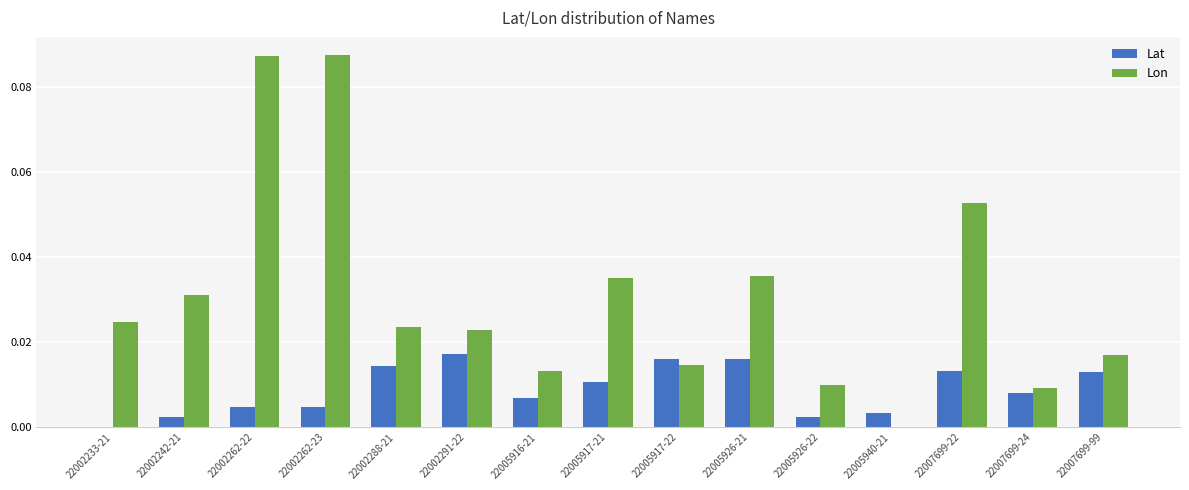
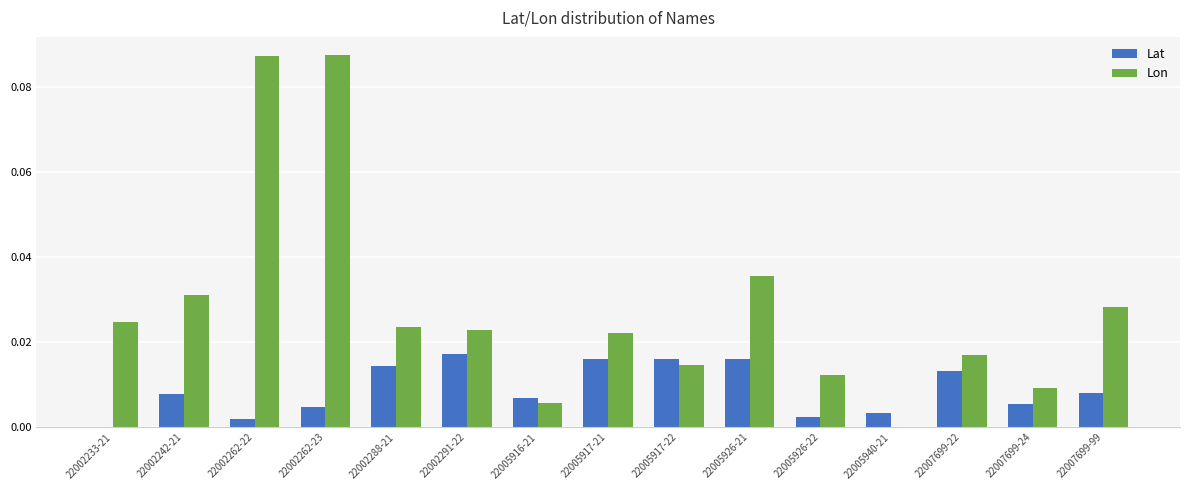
  {
    "Lat": {
      "22002233-21": 0.000,
-     "22002242-21": 0.002,
-     "22002262-22": 0.005,
+     "22002242-21": 0.008,
+     "22002262-22": 0.002,
      "22002262-23": 0.005,
      "22002288-21": 0.014,
      "22002291-22": 0.017,
      "22005916-21": 0.007,
-     "22005917-21": 0.011,
+     "22005917-21": 0.016,
      "22005917-22": 0.016,
      "22005926-21": 0.016,
      "22005926-22": 0.002,
      "22005940-21": 0.003,
      "22007699-22": 0.013,
-     "22007699-24": 0.008,
-     "22007699-99": 0.013
+     "22007699-24": 0.006,
+     "22007699-99": 0.008
    },
    "Lon": {
      "22002233-21": 0.025,
      "22002242-21": 0.031,
      "22002262-22": 0.087,
      "22002262-23": 0.087,
      "22002288-21": 0.023,
      "22002291-22": 0.023,
-     "22005916-21": 0.013,
-     "22005917-21": 0.035,
+     "22005916-21": 0.006,
+     "22005917-21": 0.022,
      "22005917-22": 0.015,
      "22005926-21": 0.036,
-     "22005926-22": 0.010,
+     "22005926-22": 0.012,
      "22005940-21": 0.000,
-     "22007699-22": 0.053,
+     "22007699-22": 0.017,
      "22007699-24": 0.009,
-     "22007699-99": 0.017
+     "22007699-99": 0.028
    }
  }
